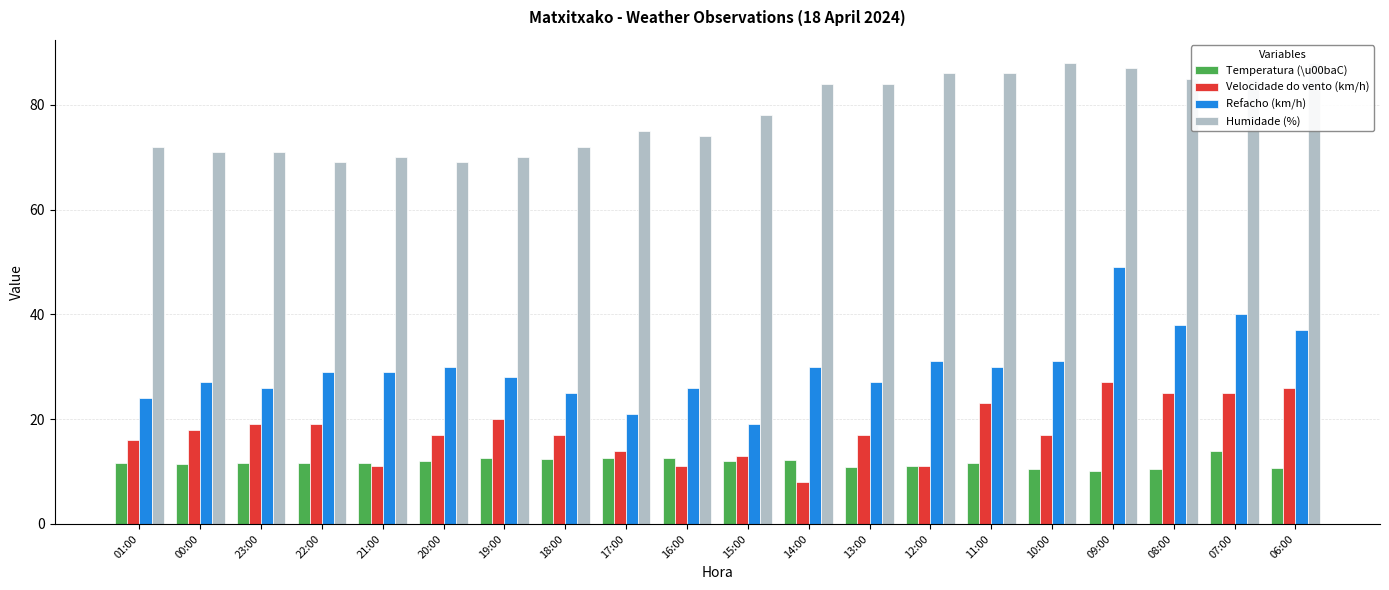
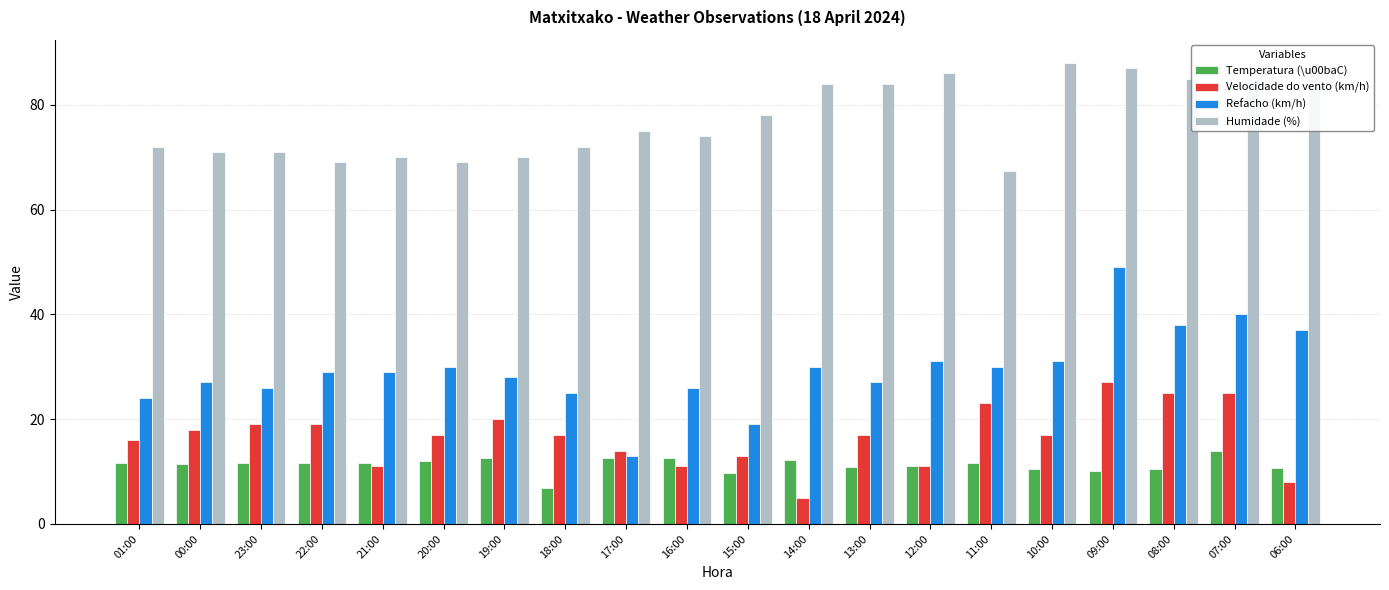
  {
    "Temperatura (\\u00baC)": {
      "01:00": 12,
      "00:00": 12,
      "23:00": 12,
      "22:00": 12,
      "21:00": 12,
      "20:00": 12,
      "19:00": 13,
-     "18:00": 12,
+     "18:00": 7,
      "17:00": 13,
      "16:00": 13,
-     "15:00": 12,
+     "15:00": 10,
      "14:00": 12,
      "13:00": 11,
      "12:00": 11,
      "11:00": 12,
      "10:00": 11,
      "09:00": 10,
      "08:00": 10,
      "07:00": 14,
      "06:00": 11
    },
    "Velocidade do vento (km/h)": {
      "01:00": 16,
      "00:00": 18,
      "23:00": 19,
      "22:00": 19,
      "21:00": 11,
      "20:00": 17,
      "19:00": 20,
      "18:00": 17,
      "17:00": 14,
      "16:00": 11,
      "15:00": 13,
-     "14:00": 8,
+     "14:00": 5,
      "13:00": 17,
      "12:00": 11,
      "11:00": 23,
      "10:00": 17,
      "09:00": 27,
      "08:00": 25,
      "07:00": 25,
-     "06:00": 26
+     "06:00": 8
    },
    "Refacho (km/h)": {
      "01:00": 24,
      "00:00": 27,
      "23:00": 26,
      "22:00": 29,
      "21:00": 29,
      "20:00": 30,
      "19:00": 28,
      "18:00": 25,
-     "17:00": 21,
+     "17:00": 13,
      "16:00": 26,
      "15:00": 19,
      "14:00": 30,
      "13:00": 27,
      "12:00": 31,
      "11:00": 30,
      "10:00": 31,
      "09:00": 49,
      "08:00": 38,
      "07:00": 40,
      "06:00": 37
    },
    "Humidade (%)": {
      "01:00": 72,
      "00:00": 71,
      "23:00": 71,
      "22:00": 69,
      "21:00": 70,
      "20:00": 69,
      "19:00": 70,
      "18:00": 72,
      "17:00": 75,
      "16:00": 74,
      "15:00": 78,
      "14:00": 84,
      "13:00": 84,
      "12:00": 86,
-     "11:00": 86,
+     "11:00": 67,
      "10:00": 88,
      "09:00": 87
    }
  }
